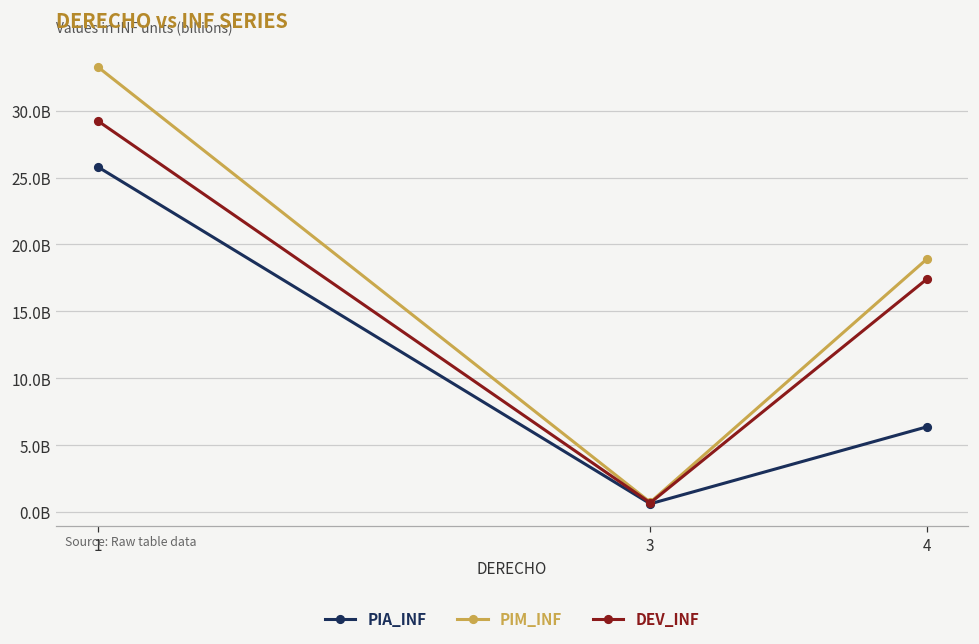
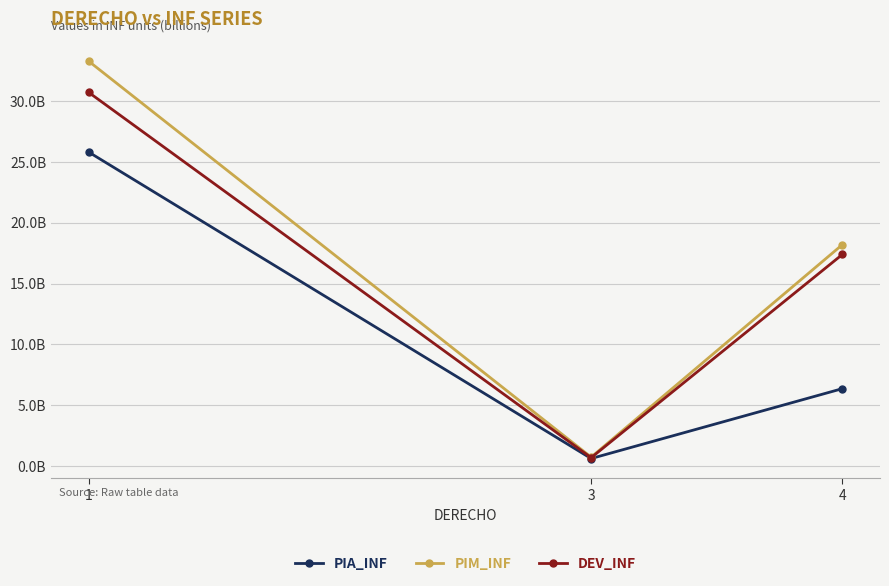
  {
    "PIA_INF": {
      "1": 25800000000,
      "4": 6400000000
    },
    "PIM_INF": {
      "1": 33300000000,
-     "4": 18900000000
+     "4": 18200000000
    },
    "DEV_INF": {
-     "1": 29200000000,
+     "1": 30700000000,
      "4": 17400000000
    }
  }
